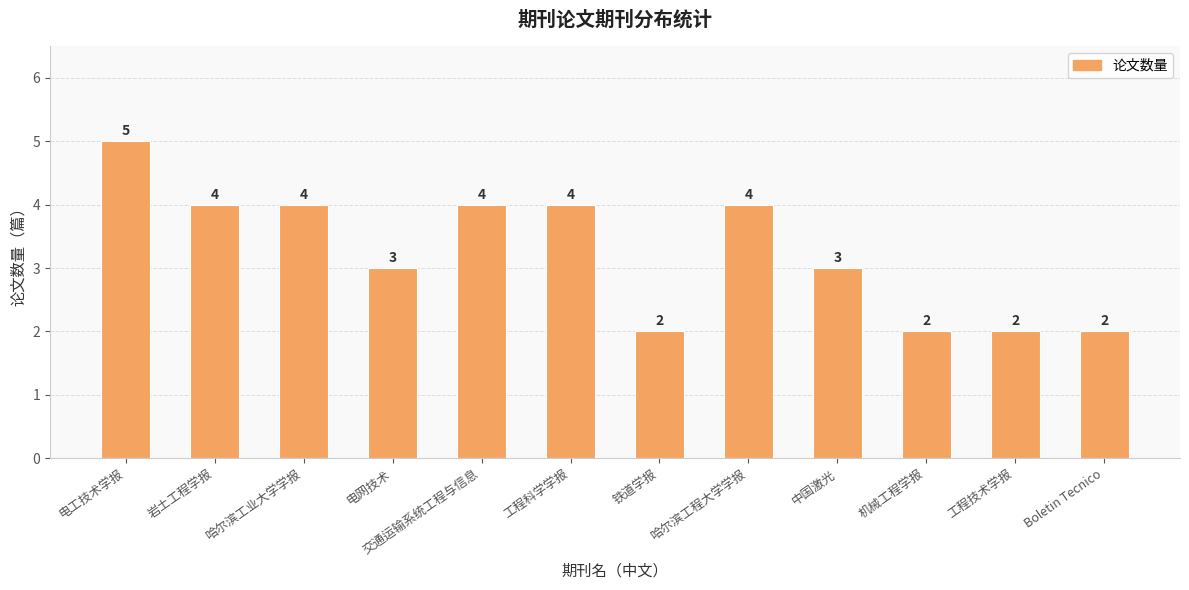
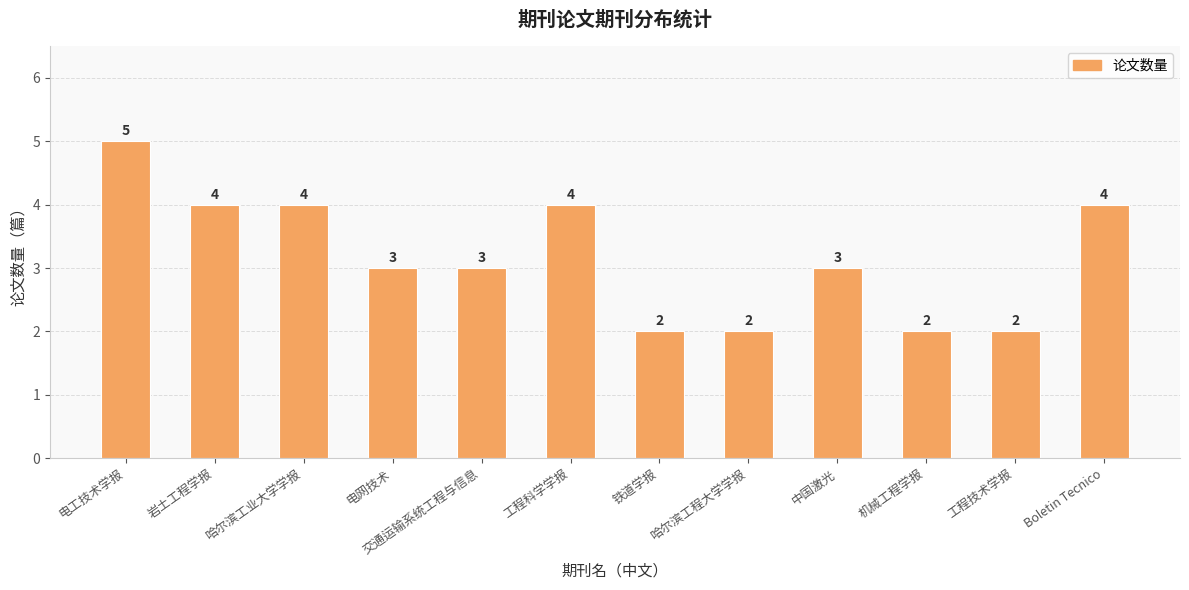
  {
    "电工技术学报": 5,
    "岩土工程学报": 4,
    "哈尔滨工业大学学报": 4,
    "电网技术": 3,
-   "交通运输系统工程与信息": 4,
+   "交通运输系统工程与信息": 3,
    "工程科学学报": 4,
    "铁道学报": 2,
-   "哈尔滨工程大学学报": 4,
+   "哈尔滨工程大学学报": 2,
    "中国激光": 3,
    "机械工程学报": 2,
    "工程技术学报": 2,
-   "Boletin Tecnico": 2
+   "Boletin Tecnico": 4
  }
